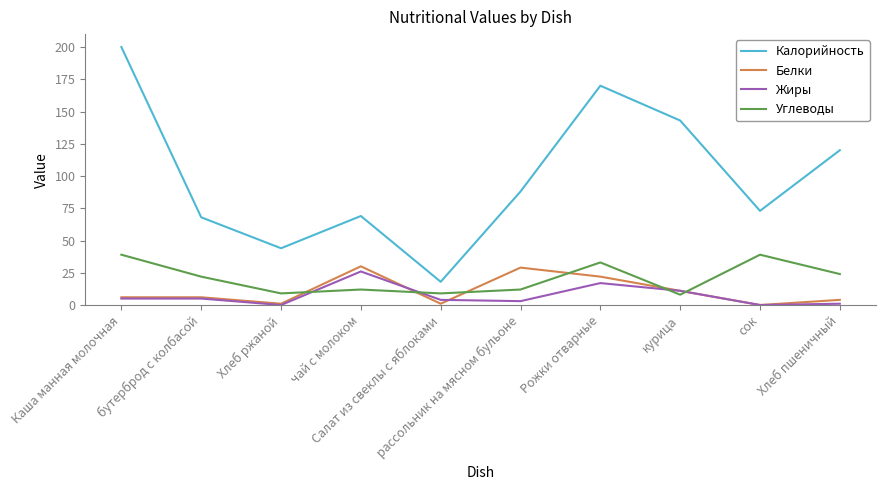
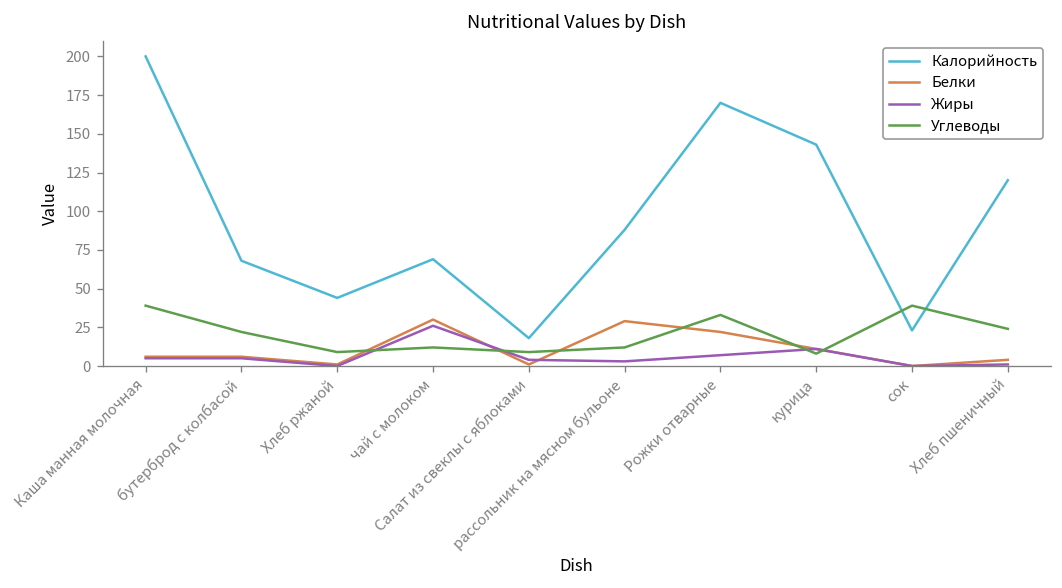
  {
    "Калорийность": {
      "Каша манная молочная": 200,
      "бутерброд с колбасой": 68,
      "Хлеб ржаной": 44,
      "чай с молоком": 69,
      "Салат из свеклы с яблоками": 18,
      "рассольник на мясном бульоне": 88,
      "Рожки отварные": 170,
      "курица": 143,
-     "сок": 73,
+     "сок": 23,
      "Хлеб пшеничный": 120
    },
    "Белки": {
      "чай с молоком": 30,
      "Салат из свеклы с яблоками": 1,
      "рассольник на мясном бульоне": 29,
      "Рожки отварные": 22,
      "Хлеб пшеничный": 4
    },
    "Жиры": {
      "чай с молоком": 26,
      "Салат из свеклы с яблоками": 4,
      "рассольник на мясном бульоне": 3,
-     "Рожки отварные": 17,
+     "Рожки отварные": 7,
      "Хлеб пшеничный": 1
    },
    "Углеводы": {
      "Каша манная молочная": 39,
      "бутерброд с колбасой": 22,
      "Хлеб ржаной": 9,
      "чай с молоком": 12,
      "Салат из свеклы с яблоками": 9,
      "рассольник на мясном бульоне": 12,
      "Рожки отварные": 33,
      "курица": 8,
      "сок": 39,
      "Хлеб пшеничный": 24
    }
  }
